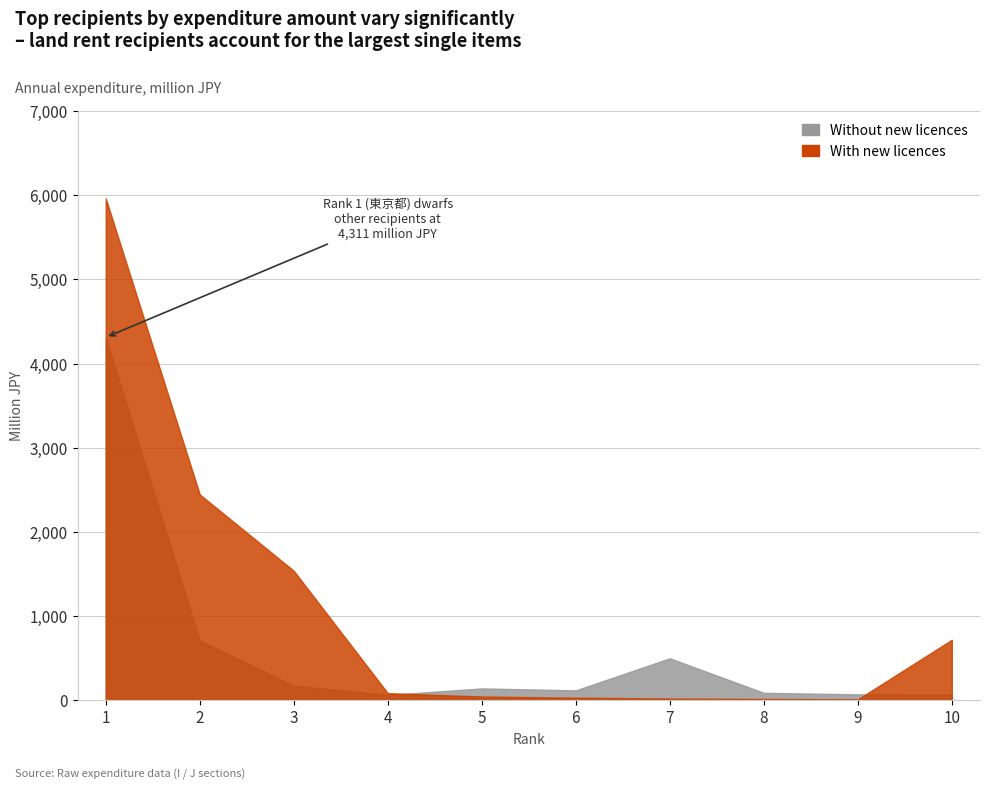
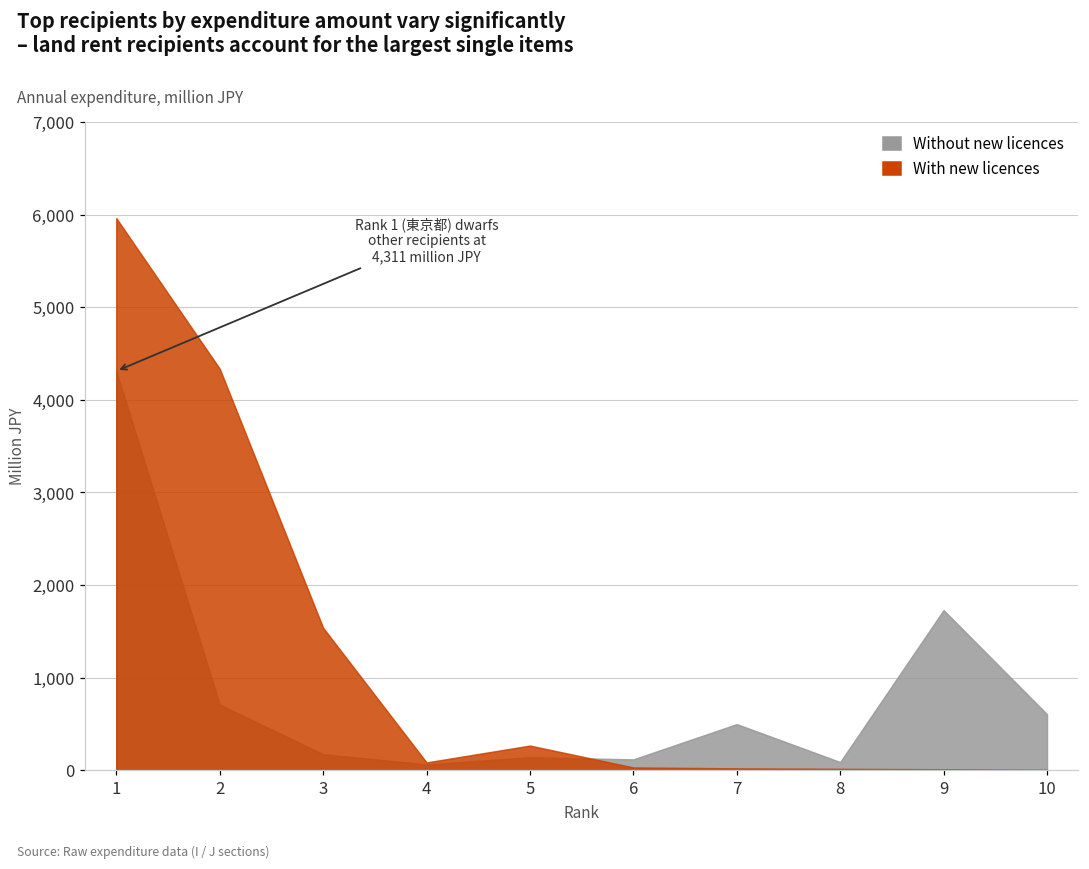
  {
    "Without new licences": {
      "2": "700",
      "3": "200",
      "5": "100",
      "6": "100",
      "7": "500",
      "8": "100",
-     "9": "100",
-     "10": "100"
+     "9": "1,700",
+     "10": "600"
    },
    "With new licences": {
      "1": "6,000",
-     "2": "2,400",
+     "2": "4,300",
      "3": "1,500",
-     "5": "0",
+     "5": "300",
      "6": "0",
-     "10": "700"
+     "10": "0"
    }
  }
